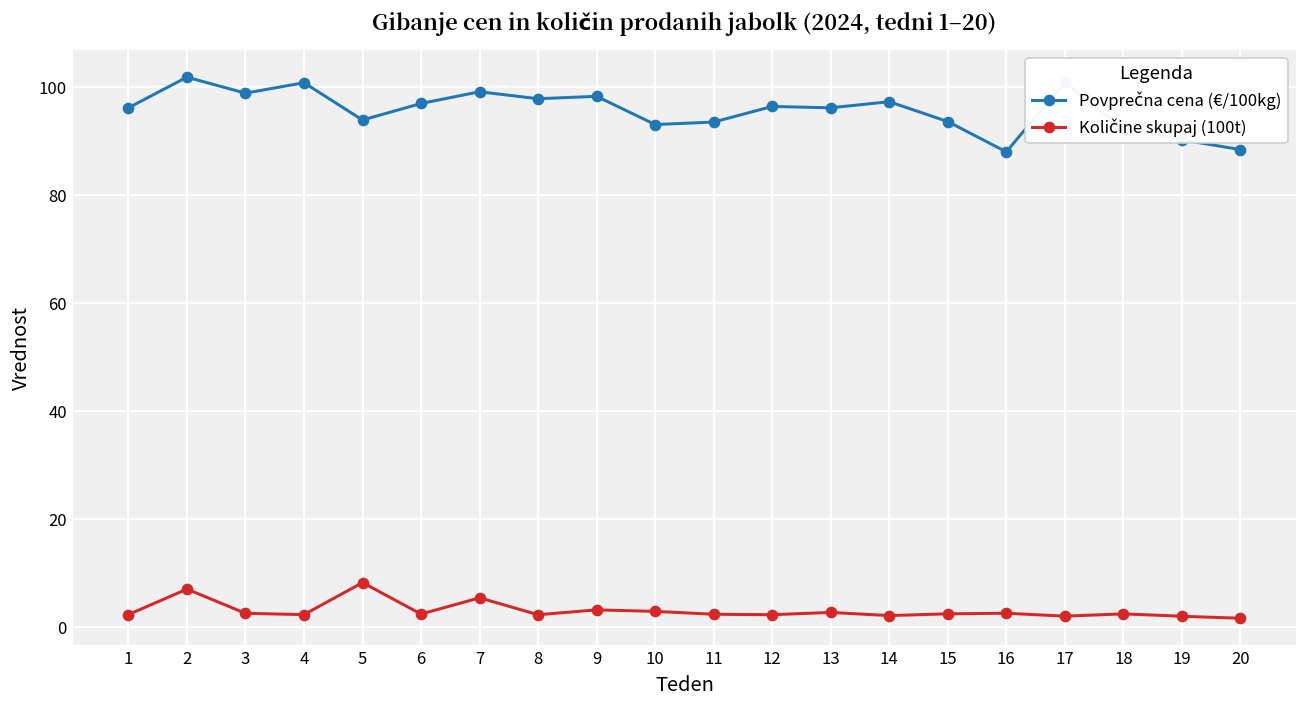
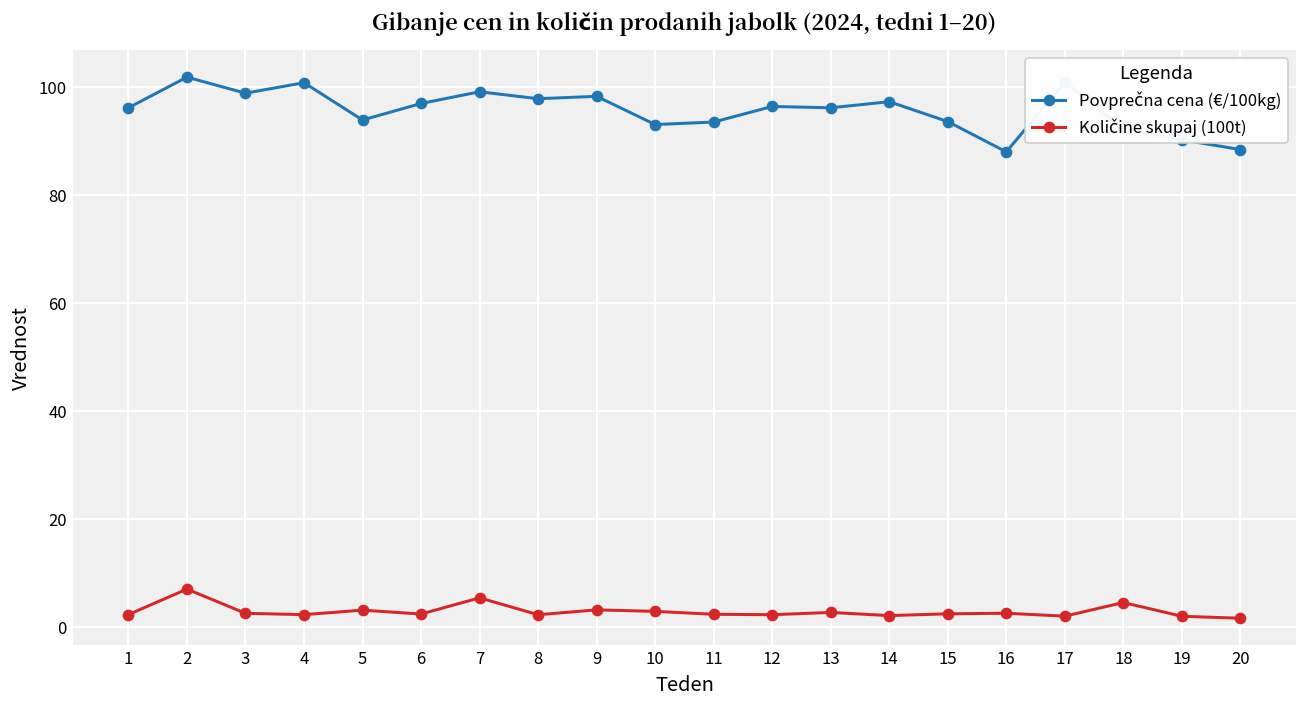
  {
    "Povprečna cena (€/100kg)": {
      "1": 96,
      "2": 102,
      "3": 99,
      "4": 101,
      "5": 94,
      "6": 97,
      "7": 99,
      "8": 98,
      "9": 98,
      "10": 93,
      "11": 94,
      "12": 96,
      "13": 96,
      "14": 97,
      "15": 94,
      "16": 88,
      "20": 88
    },
    "Količine skupaj (100t)": {
      "1": 2,
      "2": 7,
      "3": 3,
      "4": 2,
-     "5": 8,
+     "5": 3,
      "6": 2,
      "7": 5,
      "8": 2,
      "9": 3,
      "10": 3,
      "11": 2,
      "12": 2,
      "13": 3,
      "14": 2,
      "15": 2,
      "16": 3,
      "17": 2,
-     "18": 2,
+     "18": 5,
      "19": 2,
      "20": 2
    }
  }
